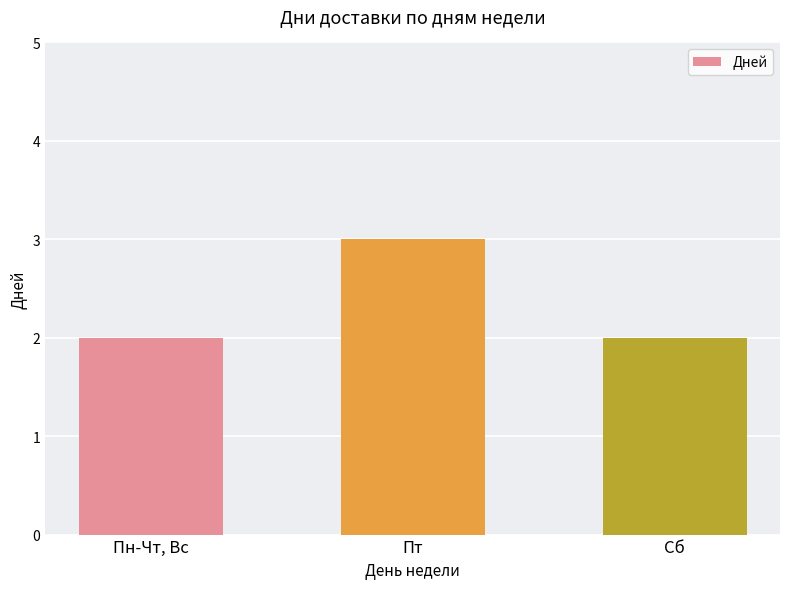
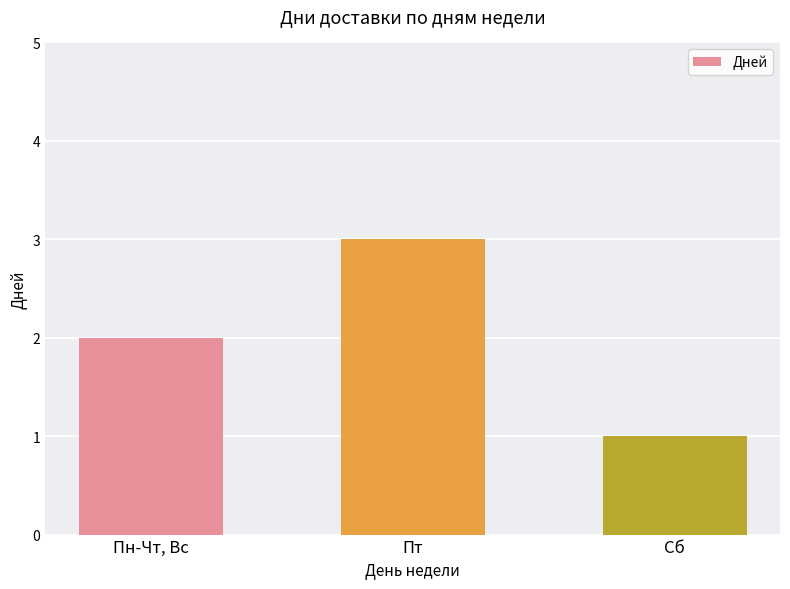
  {
    "Пн-Чт, Вс": 2,
    "Пт": 3,
-   "Сб": 2
+   "Сб": 1
  }
